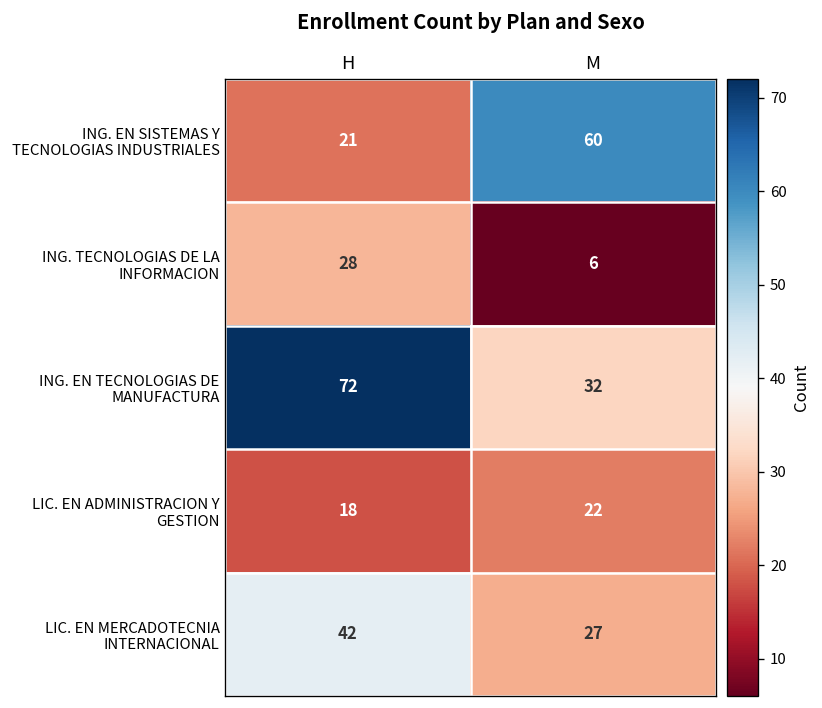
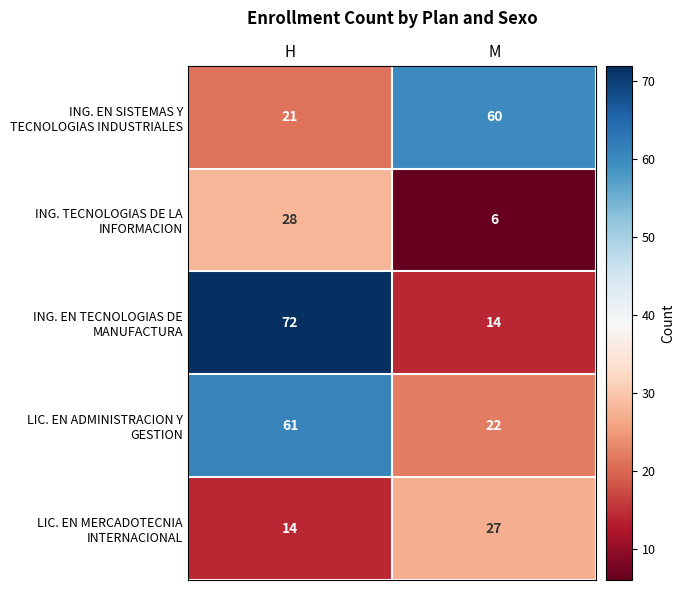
  {
    "ING. EN SISTEMAS Y TECNOLOGIAS INDUSTRIALES": {
      "H": 21,
      "M": 60
    },
    "ING. TECNOLOGIAS DE LA INFORMACION": {
      "H": 28,
      "M": 6
    },
    "ING. EN TECNOLOGIAS DE MANUFACTURA": {
      "H": 72,
-     "M": 32
+     "M": 14
    },
    "LIC. EN ADMINISTRACION Y GESTION": {
-     "H": 18,
+     "H": 61,
      "M": 22
    },
    "LIC. EN MERCADOTECNIA INTERNACIONAL": {
-     "H": 42,
+     "H": 14,
      "M": 27
    }
  }
